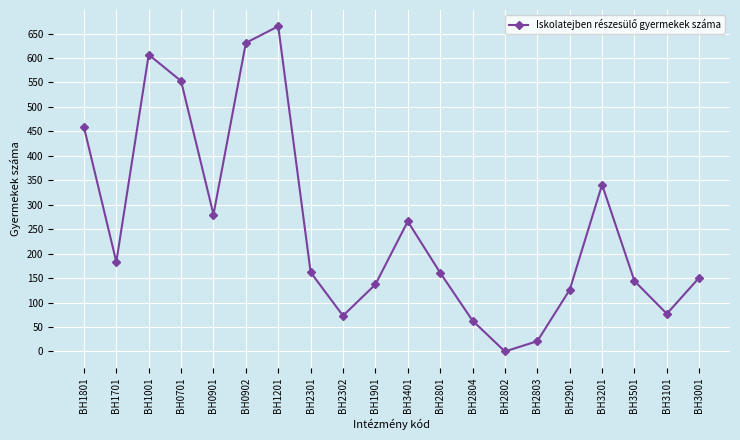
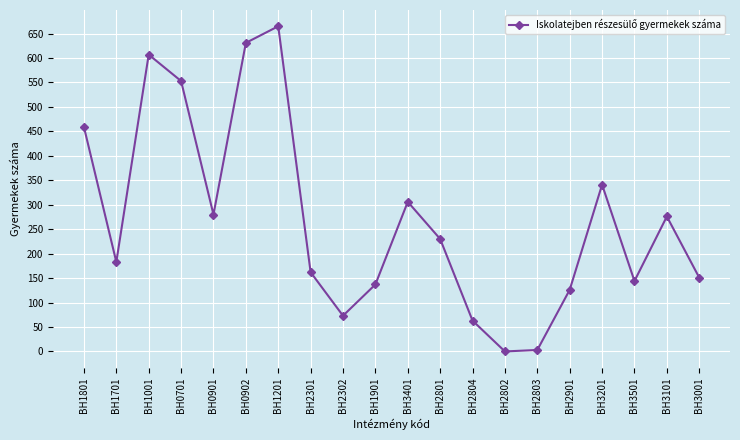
  {
    "BH1801": 460,
    "BH1701": 180,
    "BH1001": 610,
    "BH0701": 550,
    "BH0901": 280,
    "BH0902": 630,
    "BH1201": 670,
    "BH2301": 160,
    "BH2302": 70,
    "BH1901": 140,
-   "BH3401": 270,
-   "BH2801": 160,
+   "BH3401": 310,
+   "BH2801": 230,
    "BH2804": 60,
    "BH2802": 0,
-   "BH2803": 20,
+   "BH2803": 0,
    "BH2901": 130,
    "BH3201": 340,
    "BH3501": 140,
-   "BH3101": 80,
+   "BH3101": 280,
    "BH3001": 150
  }
